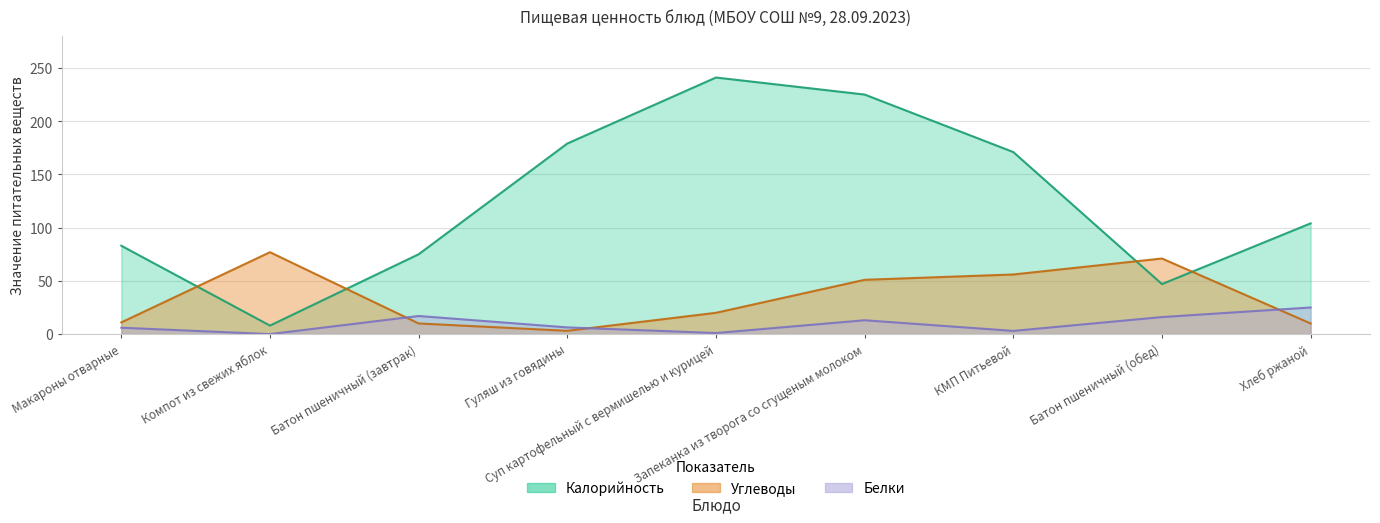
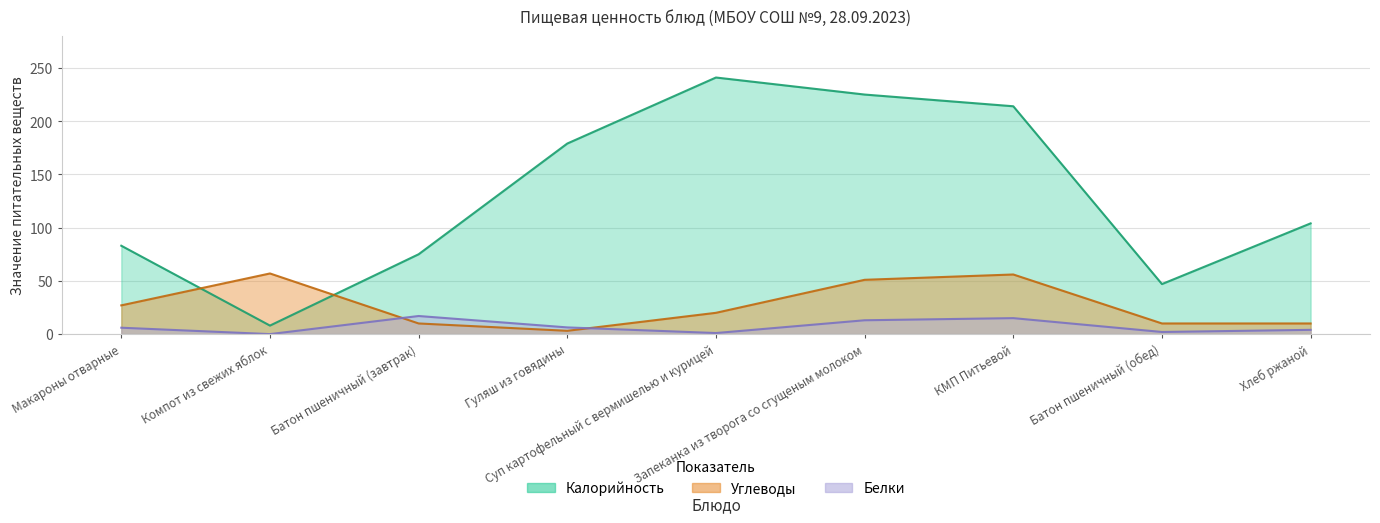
  {
    "Калорийность": {
      "Макароны отварные": 83,
      "Компот из свежих яблок": 8,
      "Батон пшеничный (завтрак)": 75,
      "Гуляш из говядины": 179,
      "Суп картофельный с вермишелью и курицей": 241,
      "Запеканка из творога со сгущеным молоком": 225,
-     "КМП Питьевой": 171,
+     "КМП Питьевой": 214,
      "Батон пшеничный (обед)": 47,
      "Хлеб ржаной": 104
    },
    "Углеводы": {
-     "Макароны отварные": 11,
-     "Компот из свежих яблок": 77,
+     "Макароны отварные": 27,
+     "Компот из свежих яблок": 57,
      "Батон пшеничный (завтрак)": 10,
      "Гуляш из говядины": 3,
      "Суп картофельный с вермишелью и курицей": 20,
      "Запеканка из творога со сгущеным молоком": 51,
      "КМП Питьевой": 56,
-     "Батон пшеничный (обед)": 71,
+     "Батон пшеничный (обед)": 10,
      "Хлеб ржаной": 10
    },
    "Белки": {
      "Макароны отварные": 6,
      "Компот из свежих яблок": 0,
      "Батон пшеничный (завтрак)": 17,
      "Гуляш из говядины": 6,
      "Суп картофельный с вермишелью и курицей": 1,
      "Запеканка из творога со сгущеным молоком": 13,
-     "КМП Питьевой": 3,
-     "Батон пшеничный (обед)": 16,
-     "Хлеб ржаной": 25
+     "КМП Питьевой": 15,
+     "Батон пшеничный (обед)": 2,
+     "Хлеб ржаной": 4
    }
  }
